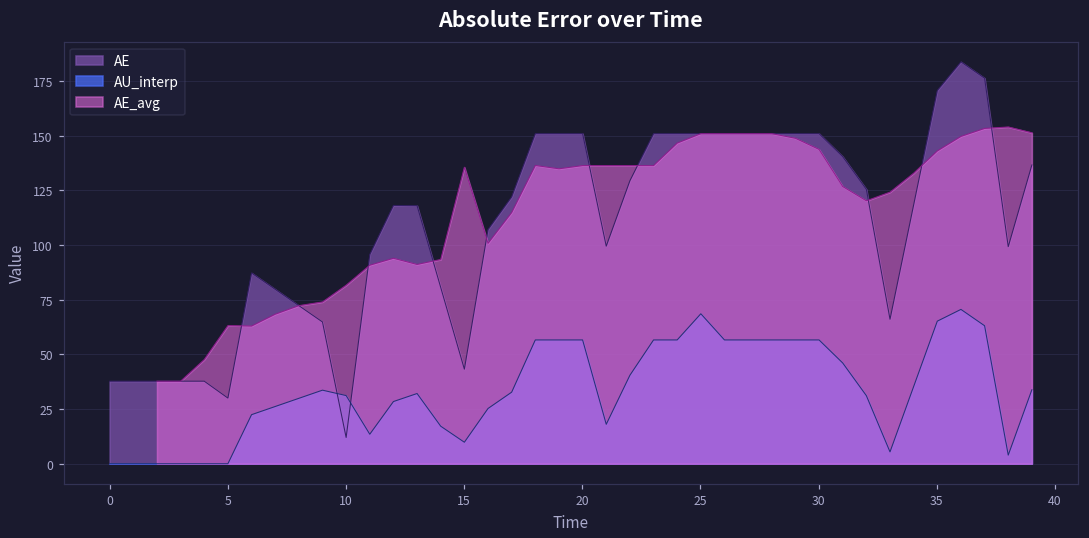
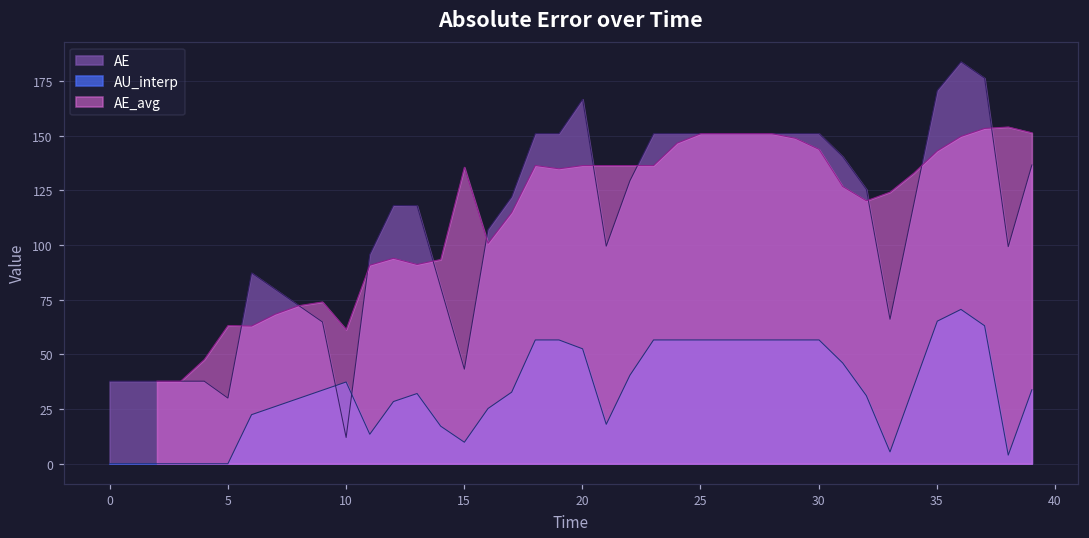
  {
    "AE": {
      "0": 38,
      "5": 30,
      "10": 12,
      "15": 43,
-     "20": 151
+     "20": 167
    },
    "AU_interp": {
      "0": 0,
      "5": 0,
-     "10": 31,
+     "10": 37,
      "15": 10,
-     "20": 57,
-     "25": 69
+     "20": 53,
+     "25": 57
    },
    "AE_avg": {
      "5": 63,
-     "10": 82,
+     "10": 61,
      "15": 136,
      "20": 136
    }
  }
